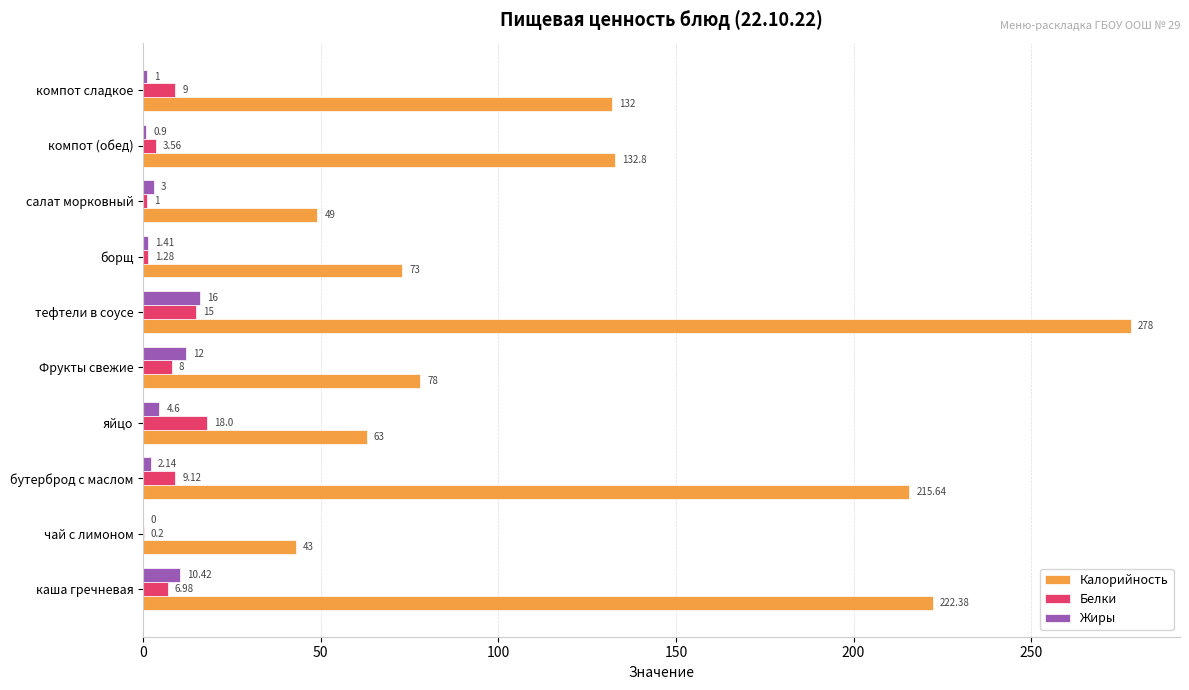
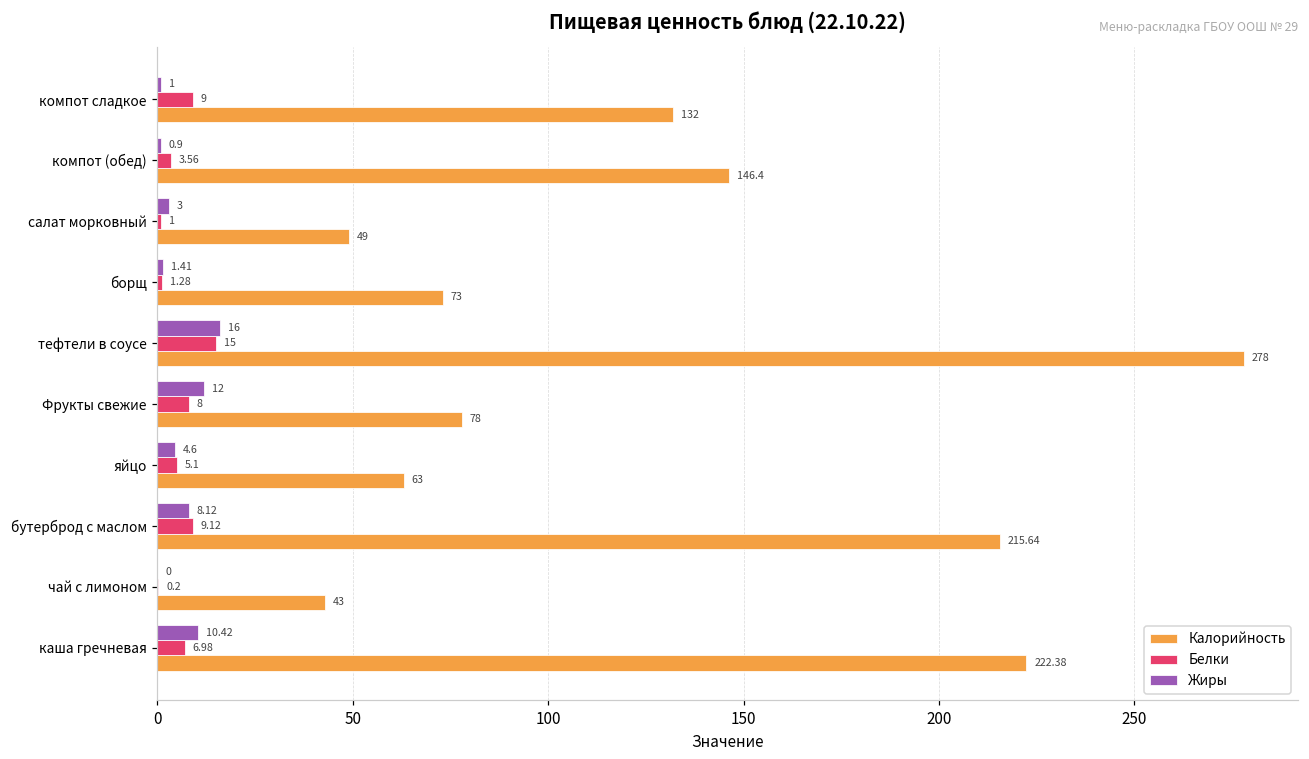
  {
    "Калорийность": {
      "компот сладкое": 132,
-     "компот (обед)": 132.8,
+     "компот (обед)": 146.4,
      "салат морковный": 49,
      "борщ": 73,
      "тефтели в соусе": 278,
      "Фрукты свежие": 78,
      "яйцо": 63,
      "бутерброд с маслом": 215.64,
      "чай с лимоном": 43,
      "каша гречневая": 222.38
    },
    "Белки": {
      "компот сладкое": 9,
      "компот (обед)": 3.56,
      "салат морковный": 1,
      "борщ": 1.28,
      "тефтели в соусе": 15,
      "Фрукты свежие": 8,
-     "яйцо": 18.0,
+     "яйцо": 5.1,
      "бутерброд с маслом": 9.12,
      "чай с лимоном": 0.2,
      "каша гречневая": 6.98
    },
    "Жиры": {
      "компот сладкое": 1,
      "компот (обед)": 0.9,
      "салат морковный": 3,
      "борщ": 1.41,
      "тефтели в соусе": 16,
      "Фрукты свежие": 12,
      "яйцо": 4.6,
-     "бутерброд с маслом": 2.14,
+     "бутерброд с маслом": 8.12,
      "чай с лимоном": 0,
      "каша гречневая": 10.42
    }
  }
